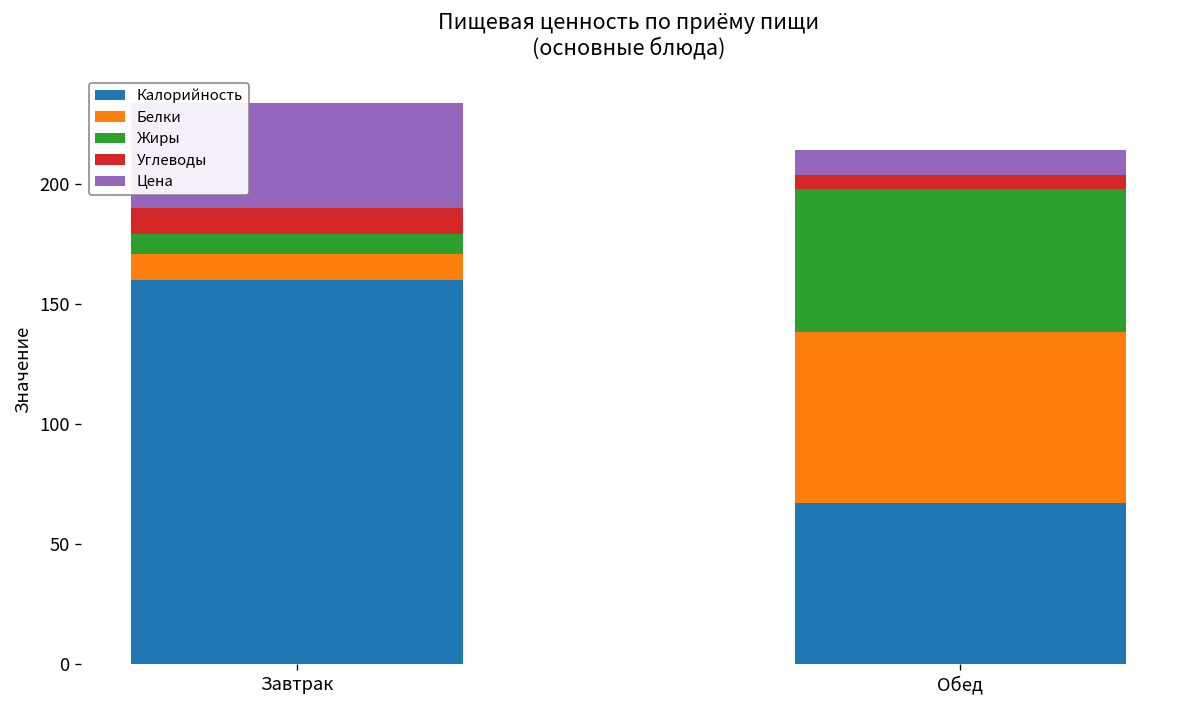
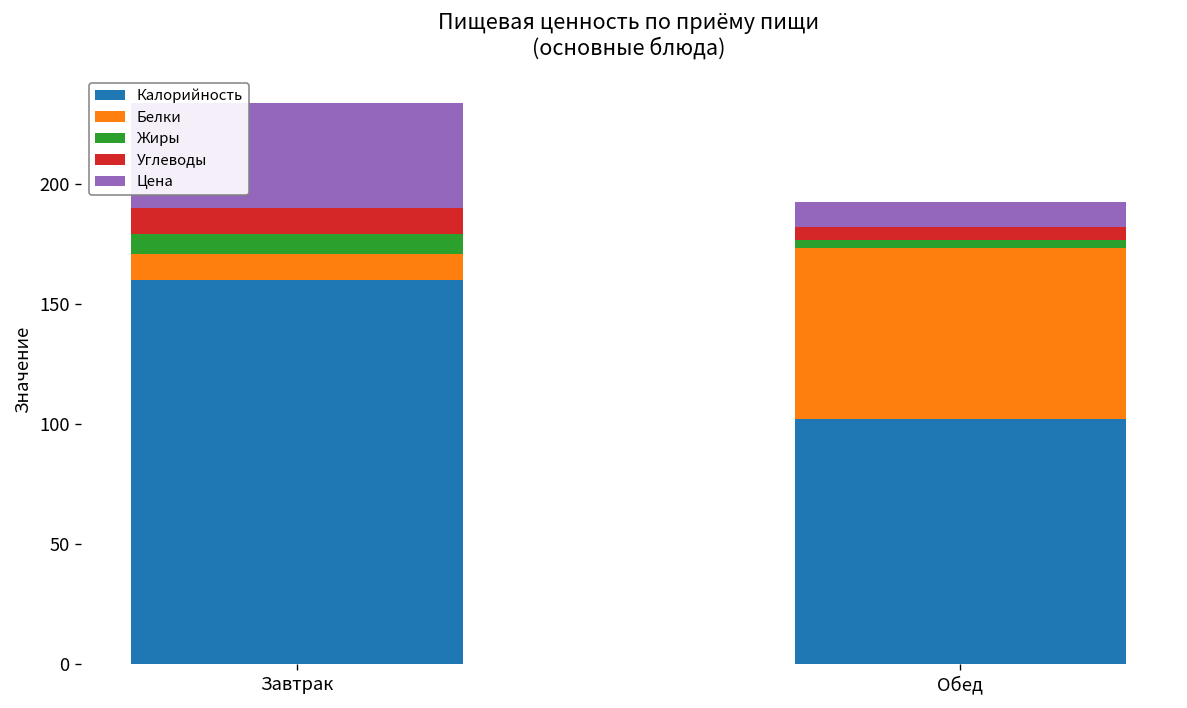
  {
    "Калорийность": {
      "Завтрак": 160,
-     "Обед": 67
+     "Обед": 102
    },
    "Белки": {
      "Завтрак": 11,
      "Обед": 71
    },
    "Жиры": {
      "Завтрак": 8,
-     "Обед": 60
+     "Обед": 3
    },
    "Углеводы": {
      "Завтрак": 11,
      "Обед": 6
    },
    "Цена": {
      "Завтрак": 44,
      "Обед": 10
    }
  }
